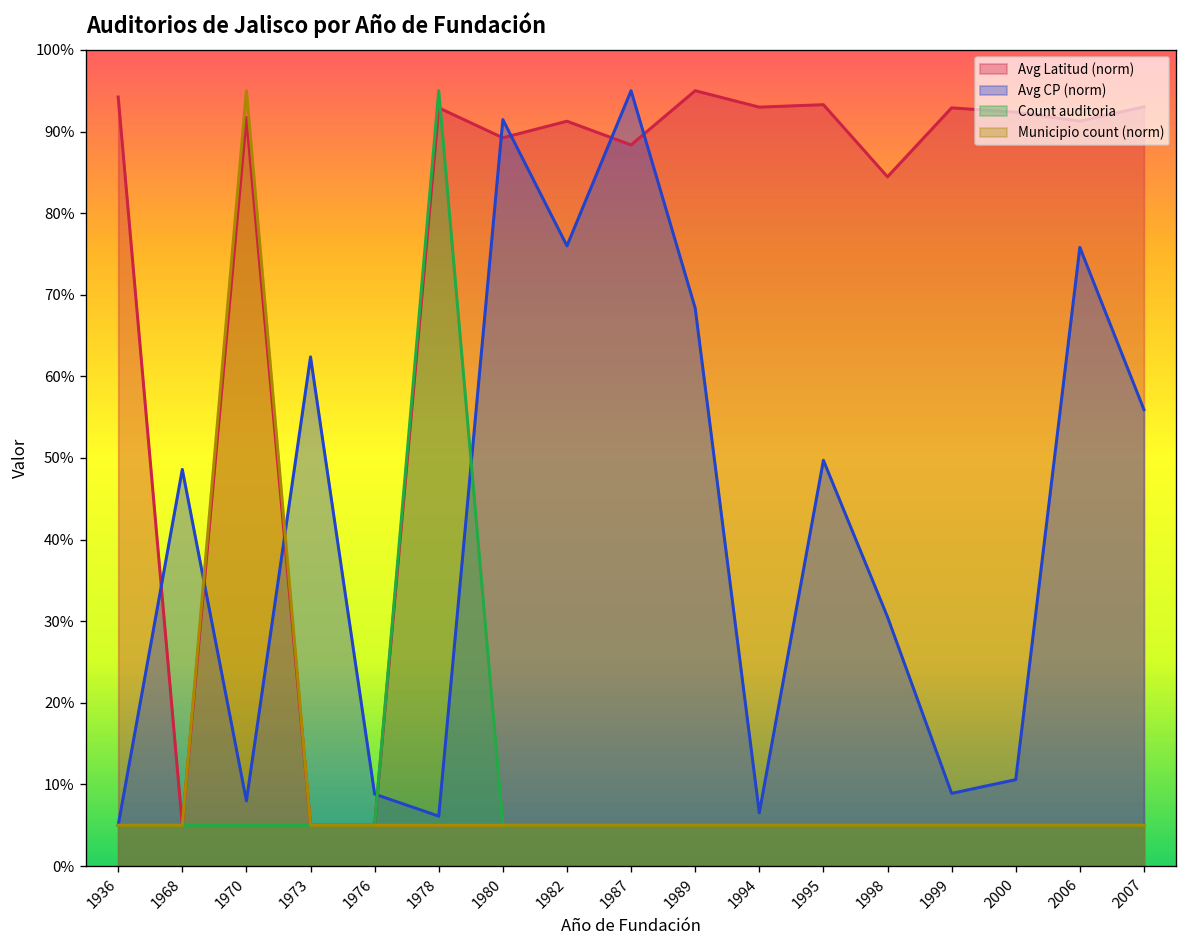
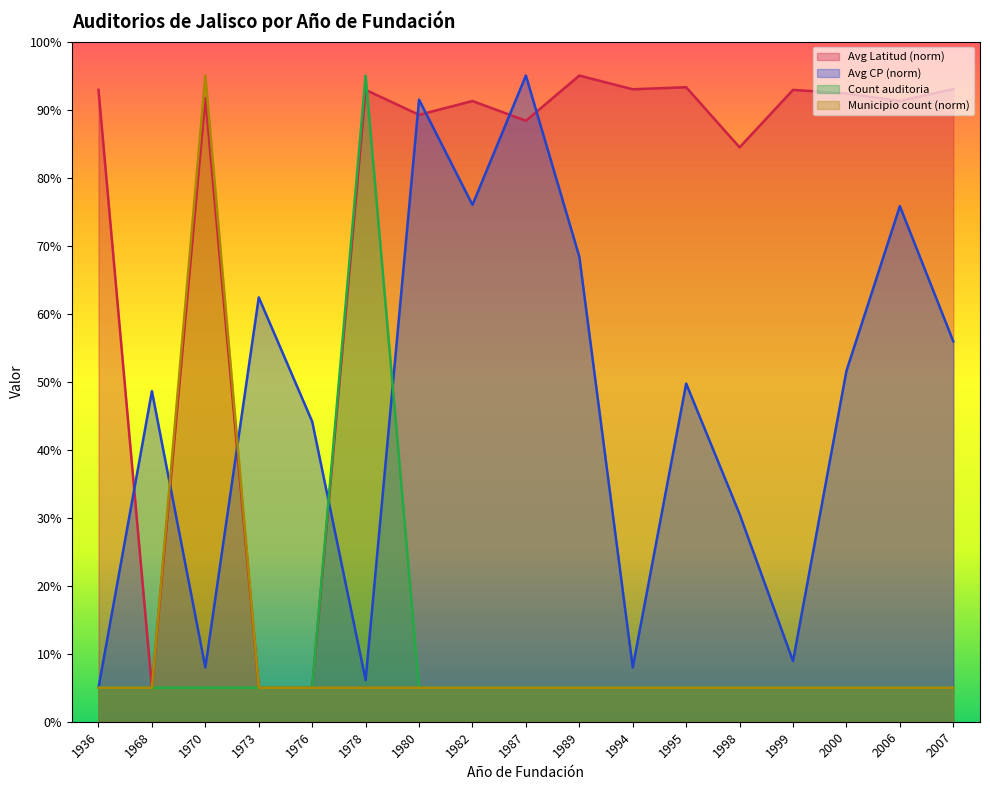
  {
    "Avg Latitud (norm)": {
-     "1936": "94%",
+     "1936": "93%",
      "1970": "92%",
      "1978": "93%",
      "1980": "89%",
      "1982": "91%",
      "1987": "88%",
      "1989": "95%",
      "1994": "93%",
      "1995": "93%",
      "1998": "84%",
      "1999": "93%"
    },
    "Avg CP (norm)": {
      "1968": "49%",
      "1970": "8%",
      "1973": "62%",
-     "1976": "9%",
+     "1976": "44%",
      "1978": "6%",
      "1980": "91%",
      "1982": "76%",
      "1987": "95%",
      "1989": "68%",
-     "1994": "7%",
+     "1994": "8%",
      "1995": "50%",
      "1998": "31%",
      "1999": "9%",
-     "2000": "11%",
+     "2000": "52%",
      "2006": "76%",
      "2007": "56%"
    },
    "Count auditoria": {
      "1970": "5%",
      "1978": "95%"
    },
    "Municipio count (norm)": {
      "1970": "95%",
      "1978": "5%"
    }
  }
